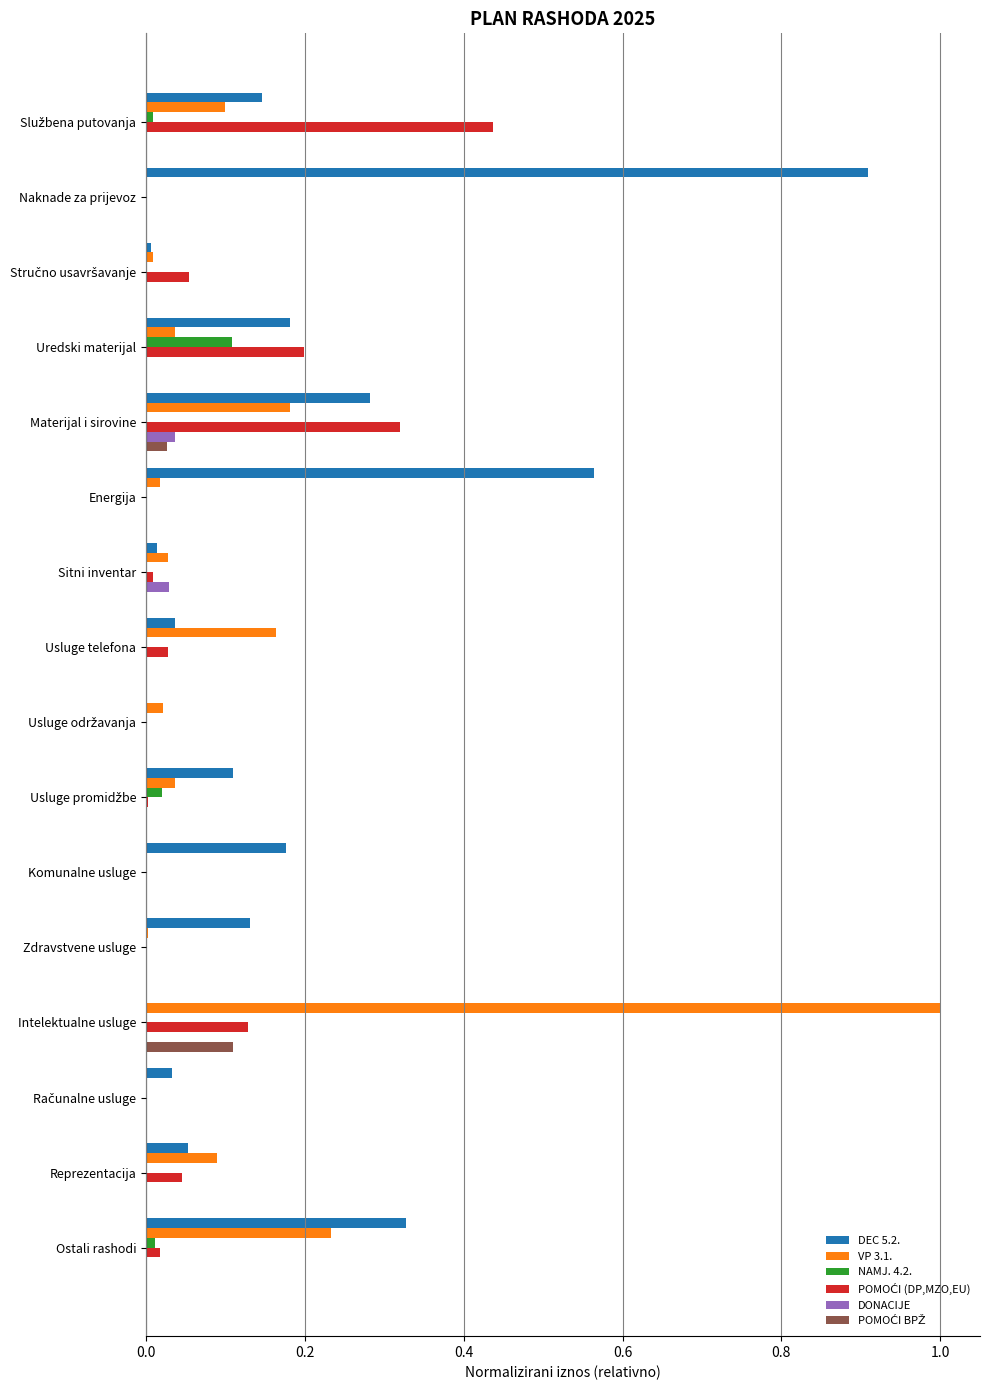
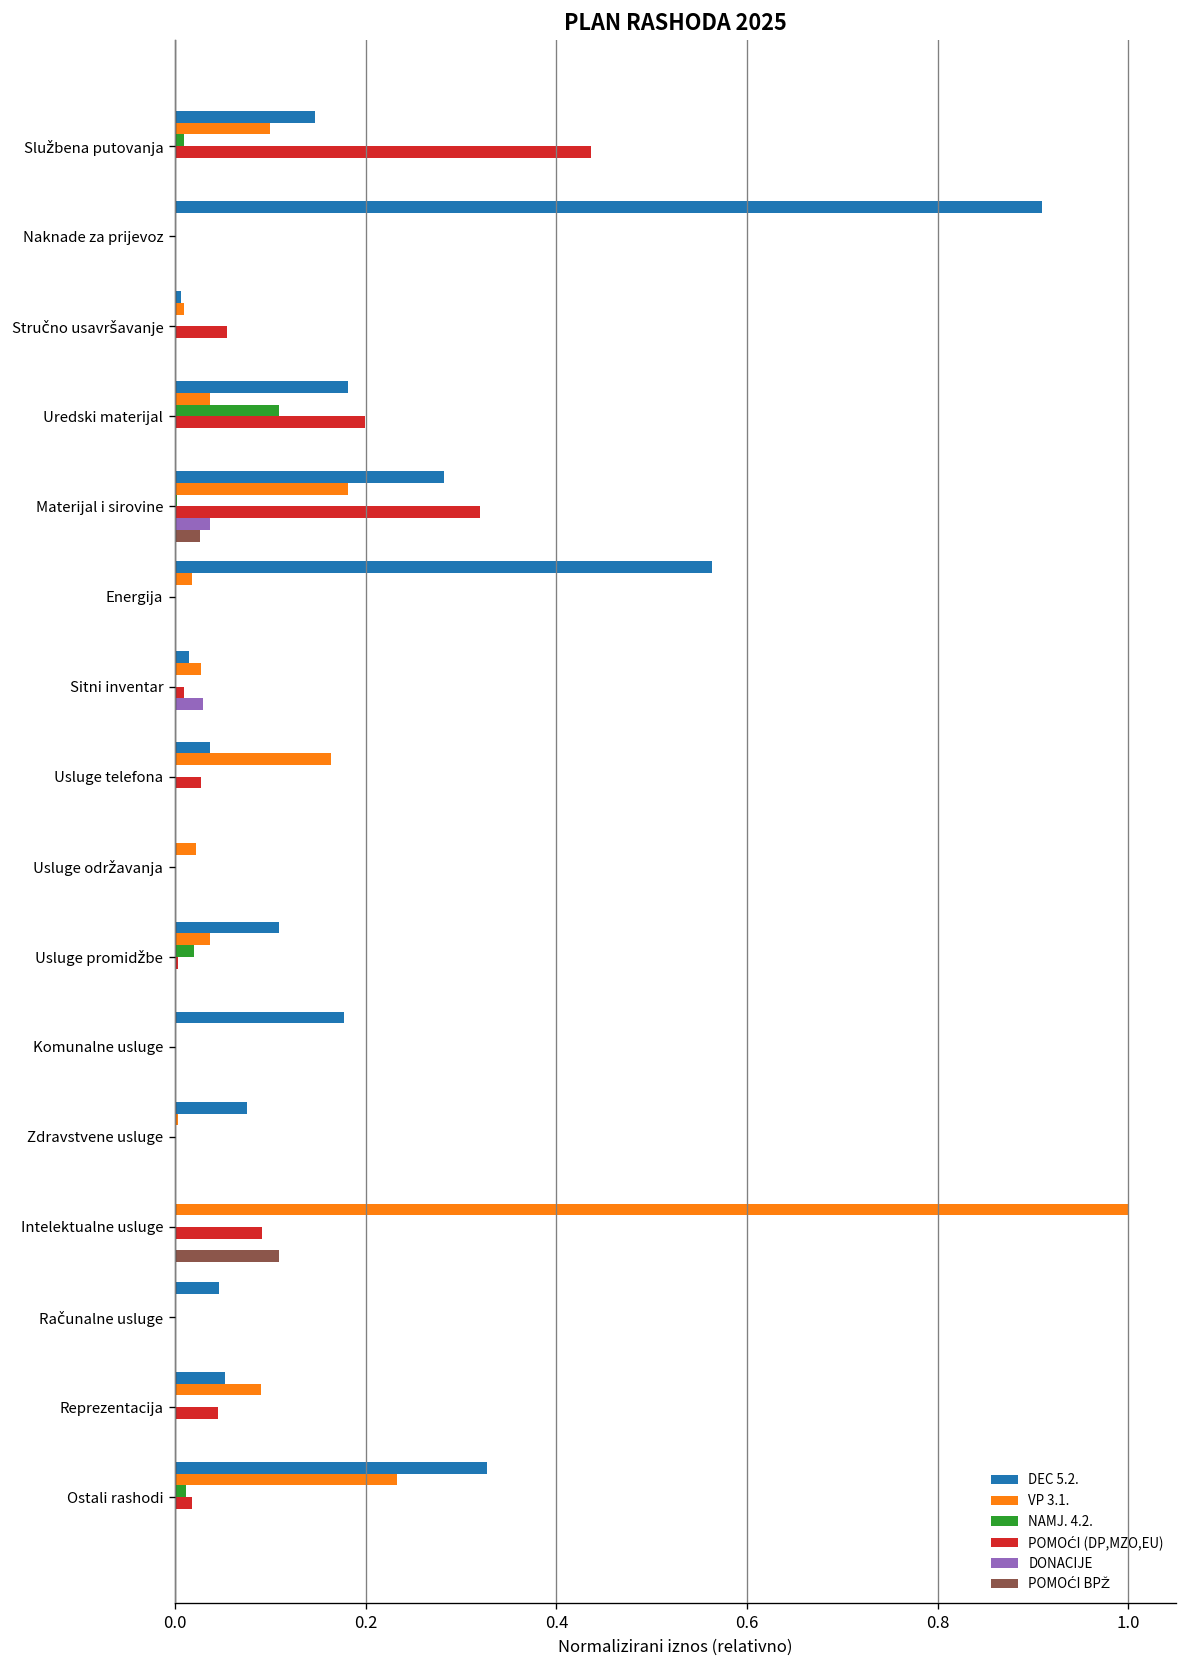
  {
    "DEC 5.2.": {
      "Službena putovanja": 0.15,
      "Naknade za prijevoz": 0.91,
      "Stručno usavršavanje": 0.01,
      "Uredski materijal": 0.18,
      "Materijal i sirovine": 0.28,
      "Energija": 0.56,
      "Sitni inventar": 0.01,
      "Usluge telefona": 0.04,
      "Usluge održavanja": 0.00,
      "Usluge promidžbe": 0.11,
      "Komunalne usluge": 0.18,
-     "Zdravstvene usluge": 0.13,
+     "Zdravstvene usluge": 0.08,
      "Intelektualne usluge": 0.00,
-     "Računalne usluge": 0.03,
+     "Računalne usluge": 0.05,
      "Reprezentacija": 0.05,
      "Ostali rashodi": 0.33
    },
    "VP 3.1.": {
      "Službena putovanja": 0.10,
      "Naknade za prijevoz": 0.00,
      "Stručno usavršavanje": 0.01,
      "Uredski materijal": 0.04,
      "Materijal i sirovine": 0.18,
      "Energija": 0.02,
      "Sitni inventar": 0.03,
      "Usluge telefona": 0.16,
      "Usluge održavanja": 0.02,
      "Usluge promidžbe": 0.04,
      "Komunalne usluge": 0.00,
      "Intelektualne usluge": 1.00,
      "Računalne usluge": 0.00,
      "Reprezentacija": 0.09,
      "Ostali rashodi": 0.23
    },
    "NAMJ. 4.2.": {
      "Službena putovanja": 0.01,
      "Naknade za prijevoz": 0.00,
      "Stručno usavršavanje": 0.00,
      "Uredski materijal": 0.11,
      "Energija": 0.00,
      "Sitni inventar": 0.00,
      "Usluge telefona": 0.00,
      "Usluge održavanja": 0.00,
      "Usluge promidžbe": 0.02,
      "Komunalne usluge": 0.00,
      "Zdravstvene usluge": 0.00,
      "Intelektualne usluge": 0.00,
      "Računalne usluge": 0.00,
      "Reprezentacija": 0.00,
      "Ostali rashodi": 0.01
    },
    "POMOĆI (DP,MZO,EU)": {
      "Službena putovanja": 0.44,
      "Naknade za prijevoz": 0.00,
      "Stručno usavršavanje": 0.05,
      "Uredski materijal": 0.20,
      "Materijal i sirovine": 0.32,
      "Energija": 0.00,
      "Sitni inventar": 0.01,
      "Usluge telefona": 0.03,
      "Usluge održavanja": 0.00,
      "Komunalne usluge": 0.00,
      "Zdravstvene usluge": 0.00,
-     "Intelektualne usluge": 0.13,
+     "Intelektualne usluge": 0.09,
      "Računalne usluge": 0.00,
      "Reprezentacija": 0.05,
      "Ostali rashodi": 0.02
    },
    "DONACIJE": {
      "Službena putovanja": 0.00,
      "Naknade za prijevoz": 0.00,
      "Stručno usavršavanje": 0.00,
      "Uredski materijal": 0.00,
      "Materijal i sirovine": 0.04,
      "Energija": 0.00,
      "Sitni inventar": 0.03,
      "Usluge telefona": 0.00,
      "Usluge održavanja": 0.00,
      "Usluge promidžbe": 0.00,
      "Komunalne usluge": 0.00,
      "Zdravstvene usluge": 0.00,
      "Intelektualne usluge": 0.00,
      "Računalne usluge": 0.00,
      "Reprezentacija": 0.00,
      "Ostali rashodi": 0.00
    },
    "POMOĆI BPŽ": {
      "Službena putovanja": 0.00,
      "Naknade za prijevoz": 0.00,
      "Stručno usavršavanje": 0.00,
      "Uredski materijal": 0.00,
      "Materijal i sirovine": 0.03,
      "Energija": 0.00,
      "Sitni inventar": 0.00,
      "Usluge telefona": 0.00,
      "Usluge održavanja": 0.00,
      "Usluge promidžbe": 0.00,
      "Komunalne usluge": 0.00,
      "Zdravstvene usluge": 0.00,
      "Intelektualne usluge": 0.11,
      "Računalne usluge": 0.00,
      "Reprezentacija": 0.00,
      "Ostali rashodi": 0.00
    }
  }
